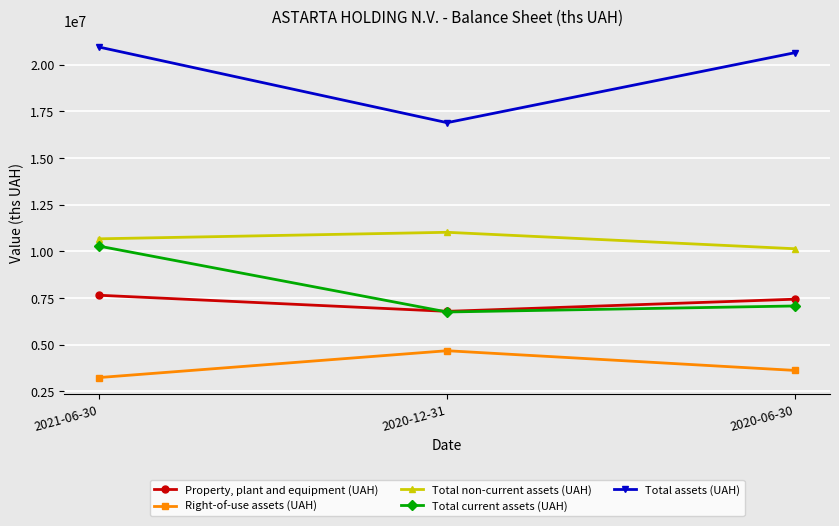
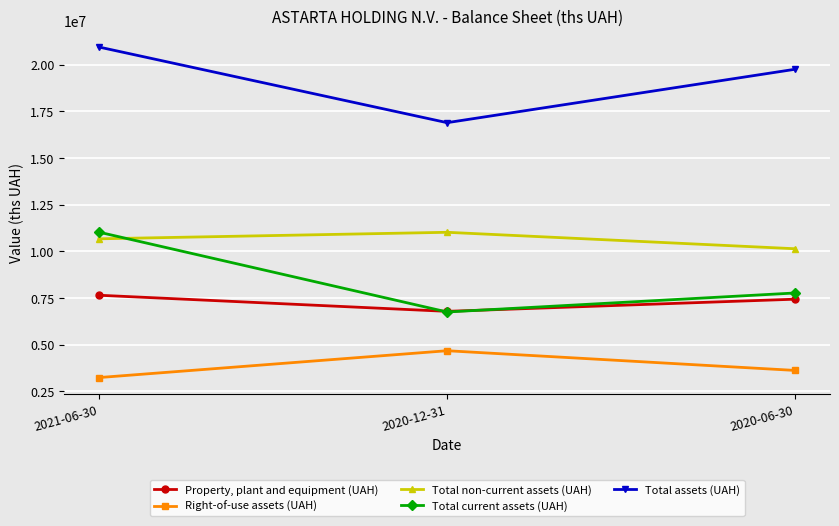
  {
    "Property, plant and equipment (UAH)": {
      "2021-06-30": 7600000,
      "2020-06-30": 7400000
    },
    "Right-of-use assets (UAH)": {
      "2021-06-30": 3200000,
      "2020-12-31": 4700000,
      "2020-06-30": 3600000
    },
    "Total non-current assets (UAH)": {
      "2021-06-30": 10700000,
      "2020-12-31": 11000000,
      "2020-06-30": 10100000
    },
    "Total current assets (UAH)": {
-     "2021-06-30": 10300000,
-     "2020-06-30": 7100000
+     "2021-06-30": 11000000,
+     "2020-06-30": 7800000
    },
    "Total assets (UAH)": {
      "2021-06-30": 20900000,
      "2020-12-31": 16900000,
-     "2020-06-30": 20600000
+     "2020-06-30": 19800000
    }
  }
